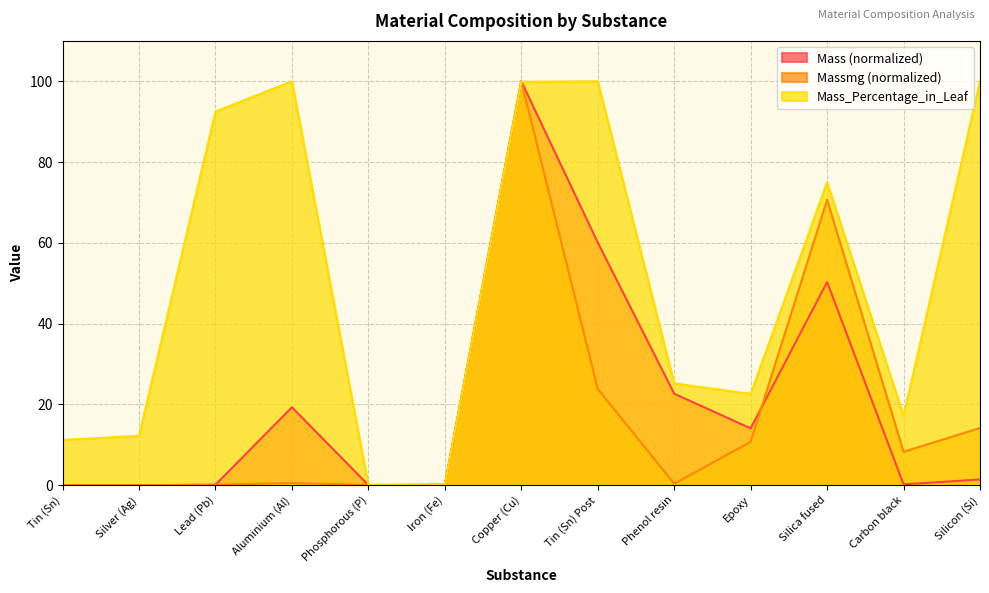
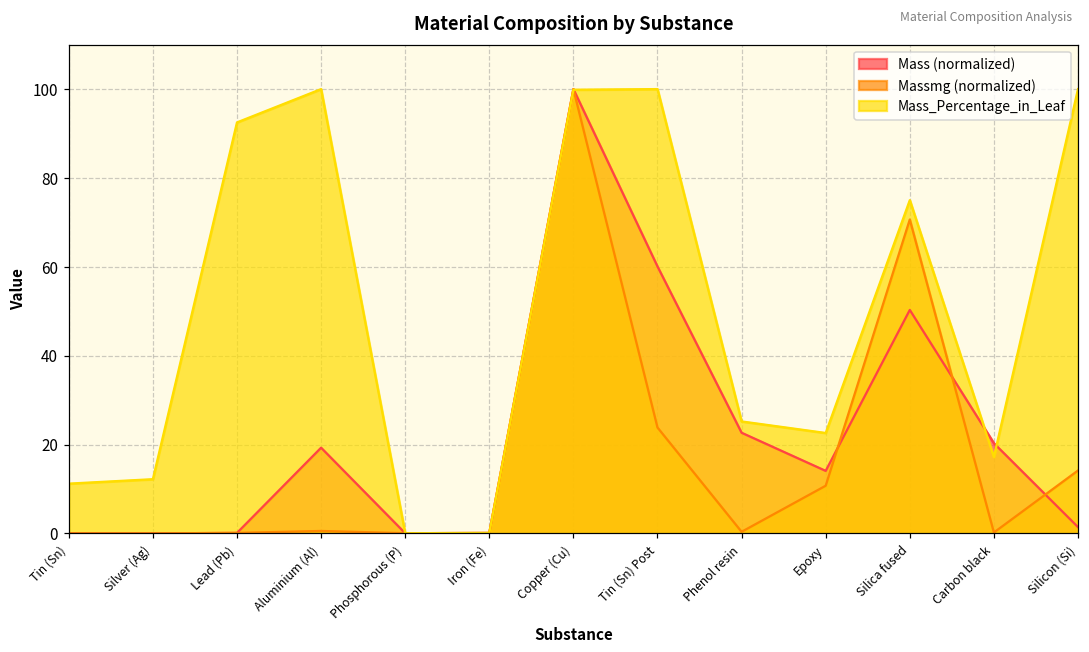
  {
    "Mass (normalized)": {
      "Aluminium (Al)": 19,
      "Tin (Sn) Post": 60,
      "Phenol resin": 23,
      "Epoxy": 14,
      "Silica fused": 50,
-     "Carbon black": 0,
+     "Carbon black": 20,
      "Silicon (Si)": 1
    },
    "Massmg (normalized)": {
      "Aluminium (Al)": 1,
      "Tin (Sn) Post": 24,
      "Phenol resin": 0,
      "Epoxy": 11,
      "Silica fused": 71,
-     "Carbon black": 8,
+     "Carbon black": 0,
      "Silicon (Si)": 14
    },
    "Mass_Percentage_in_Leaf": {
      "Tin (Sn)": 11,
      "Silver (Ag)": 12,
      "Lead (Pb)": 93,
      "Aluminium (Al)": 100,
      "Tin (Sn) Post": 100,
      "Phenol resin": 25,
      "Epoxy": 23,
      "Silica fused": 75,
      "Carbon black": 17,
      "Silicon (Si)": 100
    }
  }
